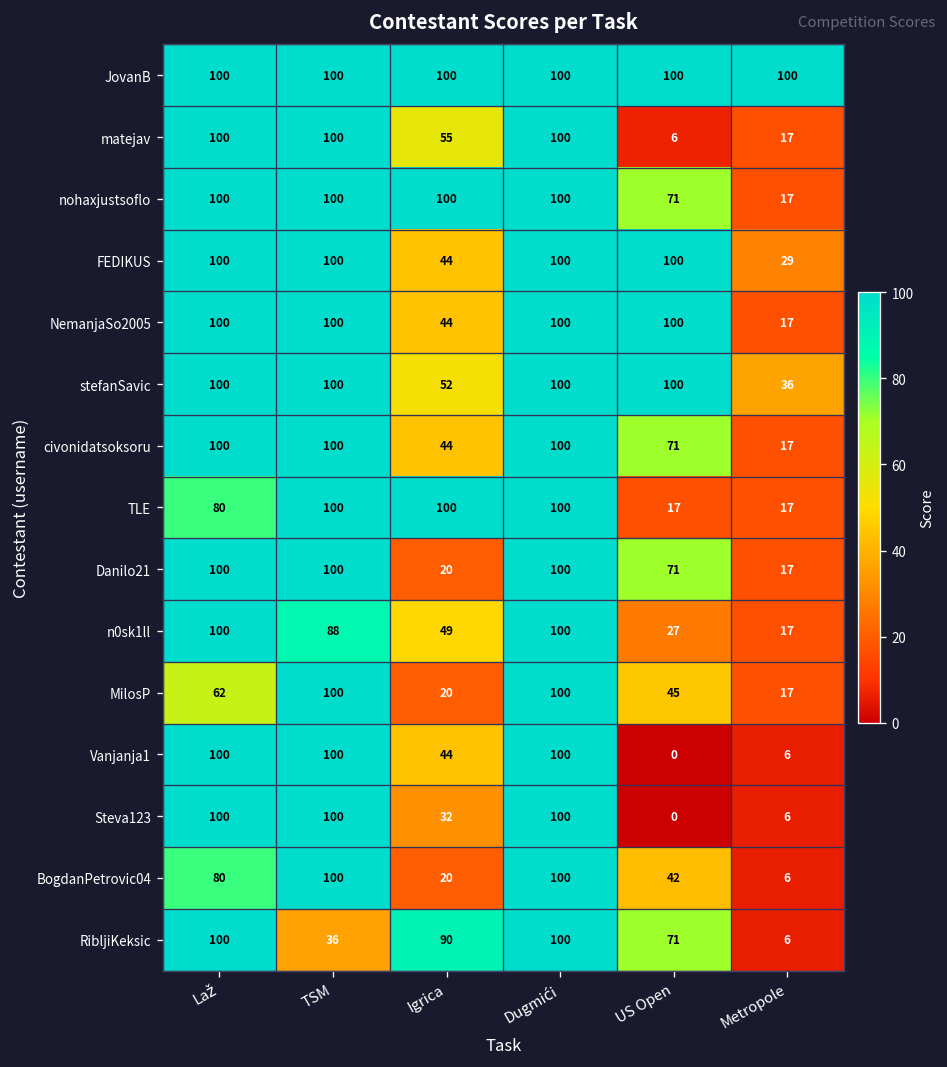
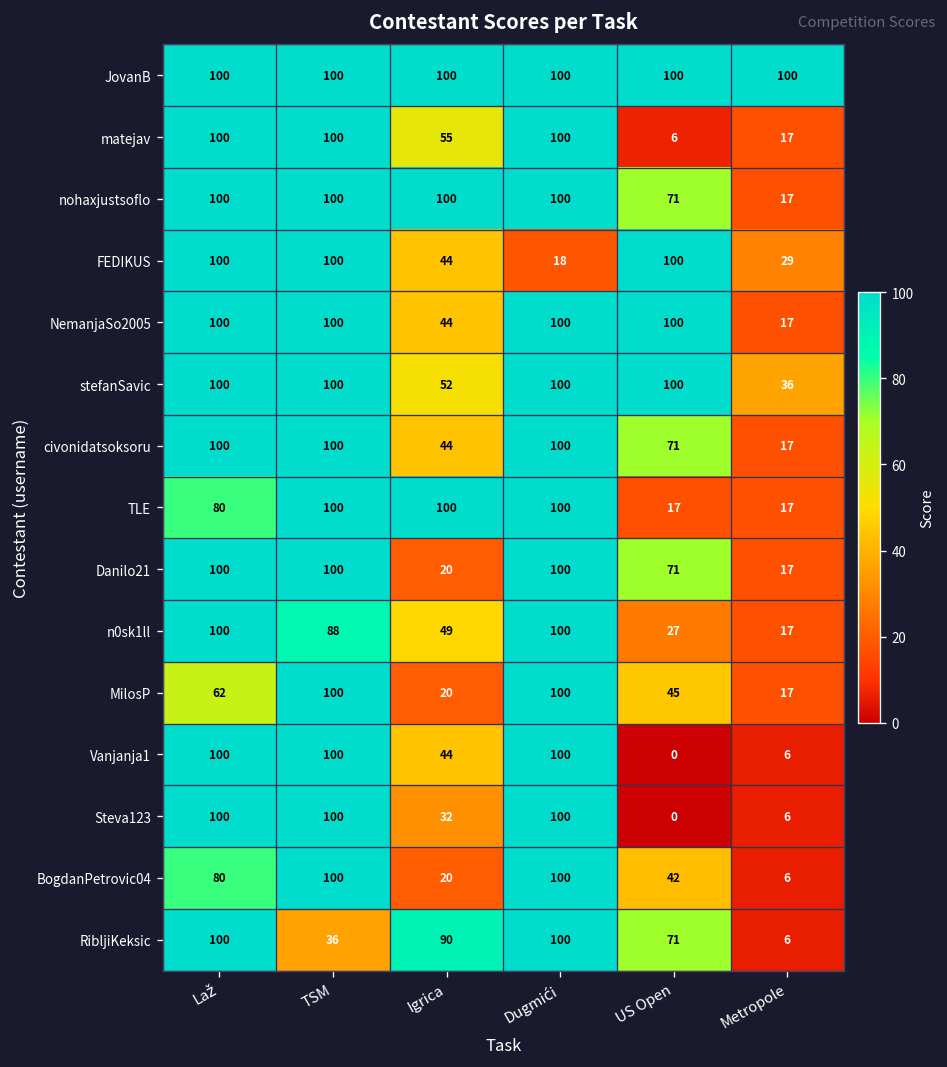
  {
    "JovanB": {
      "Laž": 100,
      "TSM": 100,
      "Igrica": 100,
      "Dugmići": 100,
      "US Open": 100,
      "Metropole": 100
    },
    "matejav": {
      "Laž": 100,
      "TSM": 100,
      "Igrica": 55,
      "Dugmići": 100,
      "US Open": 6,
      "Metropole": 17
    },
    "nohaxjustsoflo": {
      "Laž": 100,
      "TSM": 100,
      "Igrica": 100,
      "Dugmići": 100,
      "US Open": 71,
      "Metropole": 17
    },
    "FEDIKUS": {
      "Laž": 100,
      "TSM": 100,
      "Igrica": 44,
-     "Dugmići": 100,
+     "Dugmići": 18,
      "US Open": 100,
      "Metropole": 29
    },
    "NemanjaSo2005": {
      "Laž": 100,
      "TSM": 100,
      "Igrica": 44,
      "Dugmići": 100,
      "US Open": 100,
      "Metropole": 17
    },
    "stefanSavic": {
      "Laž": 100,
      "TSM": 100,
      "Igrica": 52,
      "Dugmići": 100,
      "US Open": 100,
      "Metropole": 36
    },
    "civonidatsoksoru": {
      "Laž": 100,
      "TSM": 100,
      "Igrica": 44,
      "Dugmići": 100,
      "US Open": 71,
      "Metropole": 17
    },
    "TLE": {
      "Laž": 80,
      "TSM": 100,
      "Igrica": 100,
      "Dugmići": 100,
      "US Open": 17,
      "Metropole": 17
    },
    "Danilo21": {
      "Laž": 100,
      "TSM": 100,
      "Igrica": 20,
      "Dugmići": 100,
      "US Open": 71,
      "Metropole": 17
    },
    "n0sk1ll": {
      "Laž": 100,
      "TSM": 88,
      "Igrica": 49,
      "Dugmići": 100,
      "US Open": 27,
      "Metropole": 17
    },
    "MilosP": {
      "Laž": 62,
      "TSM": 100,
      "Igrica": 20,
      "Dugmići": 100,
      "US Open": 45,
      "Metropole": 17
    },
    "Vanjanja1": {
      "Laž": 100,
      "TSM": 100,
      "Igrica": 44,
      "Dugmići": 100,
      "US Open": 0,
      "Metropole": 6
    },
    "Steva123": {
      "Laž": 100,
      "TSM": 100,
      "Igrica": 32,
      "Dugmići": 100,
      "US Open": 0,
      "Metropole": 6
    },
    "BogdanPetrovic04": {
      "Laž": 80,
      "TSM": 100,
      "Igrica": 20,
      "Dugmići": 100,
      "US Open": 42,
      "Metropole": 6
    },
    "RibljiKeksic": {
      "Laž": 100,
      "TSM": 36,
      "Igrica": 90,
      "Dugmići": 100,
      "US Open": 71,
      "Metropole": 6
    }
  }
